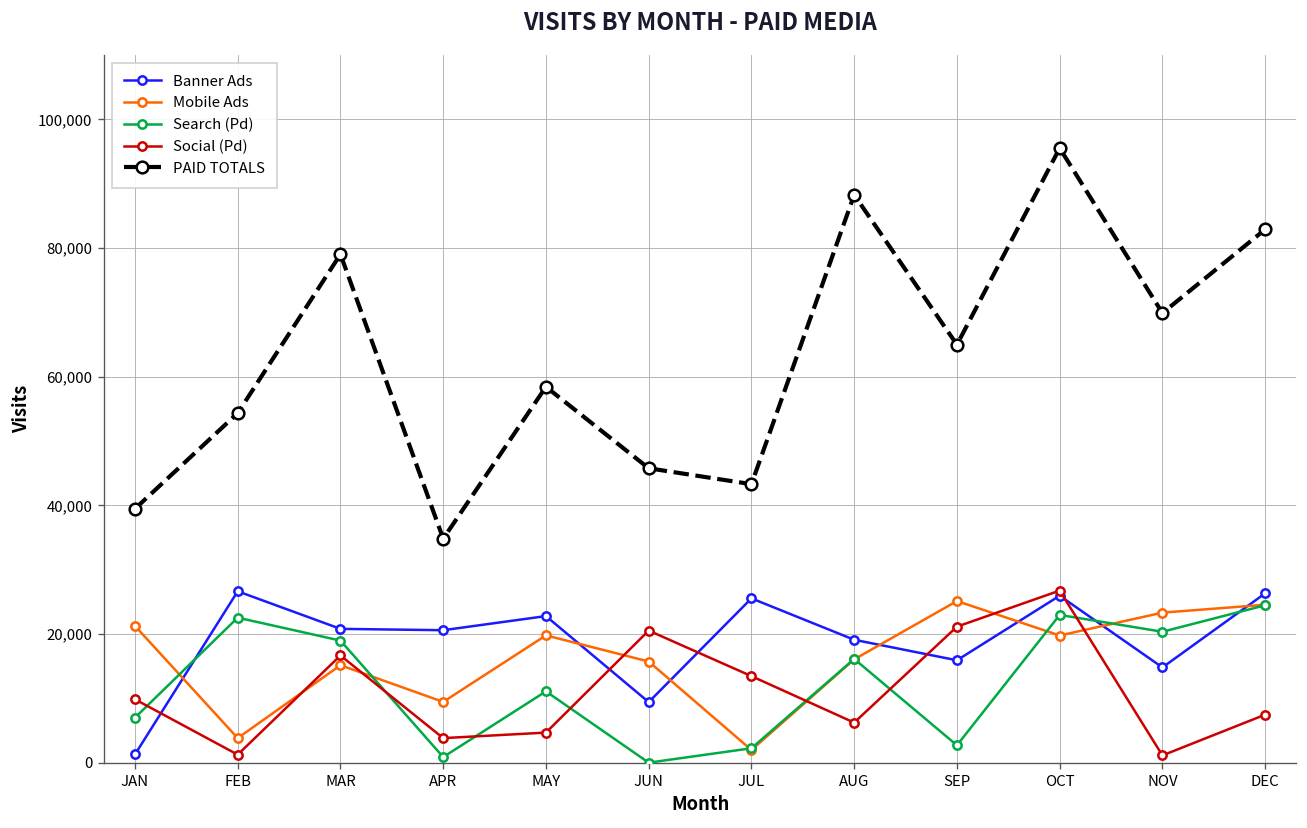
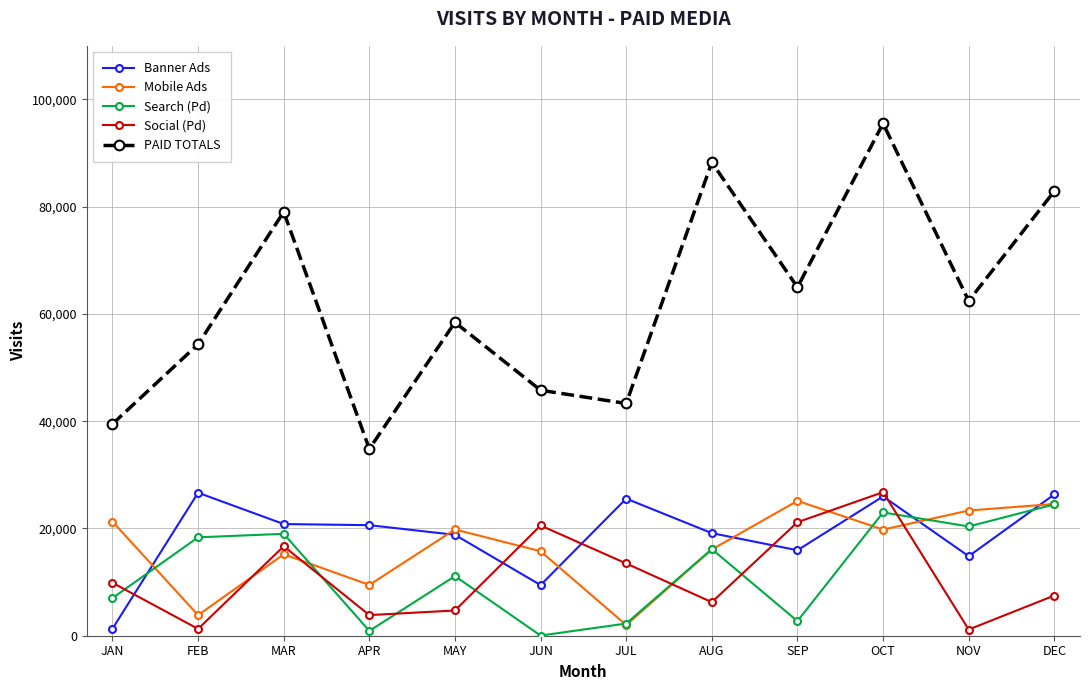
  {
    "Banner Ads": {
      "JAN": "1,000",
      "FEB": "27,000",
      "MAR": "21,000",
      "APR": "21,000",
-     "MAY": "23,000",
+     "MAY": "19,000",
      "JUN": "9,000",
      "JUL": "26,000",
      "AUG": "19,000",
      "SEP": "16,000",
      "OCT": "26,000",
      "NOV": "15,000",
      "DEC": "26,000"
    },
    "Mobile Ads": {
      "JAN": "21,000",
      "FEB": "4,000",
      "MAR": "15,000",
      "APR": "9,000",
      "MAY": "20,000",
      "JUN": "16,000",
      "SEP": "25,000",
      "OCT": "20,000",
      "NOV": "23,000"
    },
    "Search (Pd)": {
      "JAN": "7,000",
-     "FEB": "23,000",
+     "FEB": "18,000",
      "MAR": "19,000",
      "APR": "1,000",
      "MAY": "11,000",
      "JUN": "0",
      "SEP": "3,000",
      "OCT": "23,000",
      "NOV": "20,000"
    },
    "Social (Pd)": {
      "JAN": "10,000",
      "FEB": "1,000",
      "MAR": "17,000",
      "APR": "4,000",
      "MAY": "5,000",
      "JUN": "21,000",
      "JUL": "13,000",
      "AUG": "6,000",
      "SEP": "21,000",
      "OCT": "27,000",
      "NOV": "1,000",
      "DEC": "7,000"
    },
    "PAID TOTALS": {
      "JAN": "39,000",
      "FEB": "54,000",
      "MAR": "79,000",
      "APR": "35,000",
      "MAY": "58,000",
      "JUN": "46,000",
      "JUL": "43,000",
      "AUG": "88,000",
      "SEP": "65,000",
      "OCT": "96,000",
-     "NOV": "70,000",
+     "NOV": "62,000",
      "DEC": "83,000"
    }
  }
